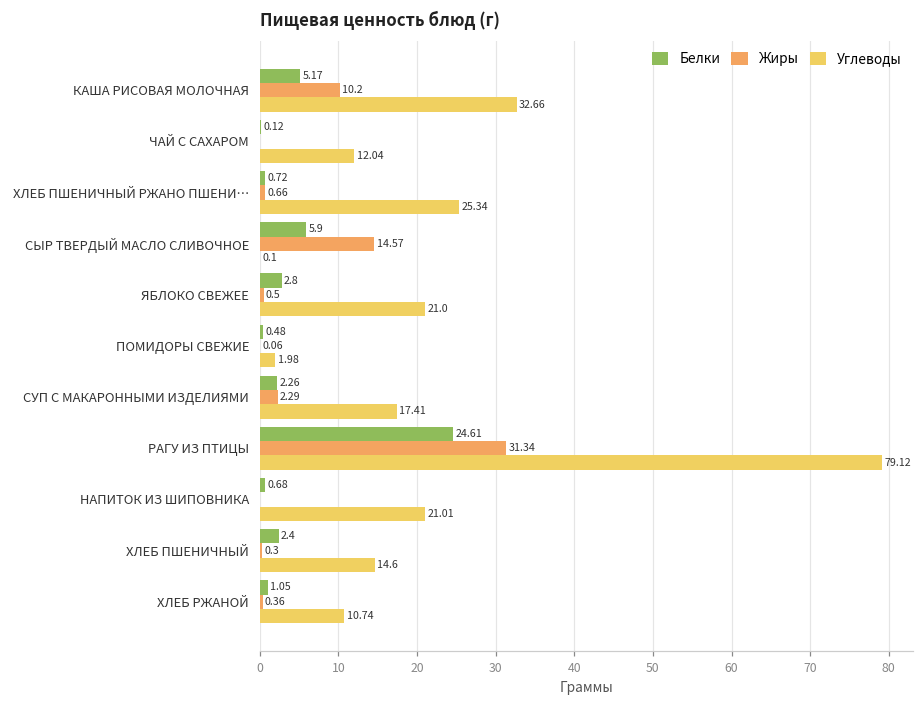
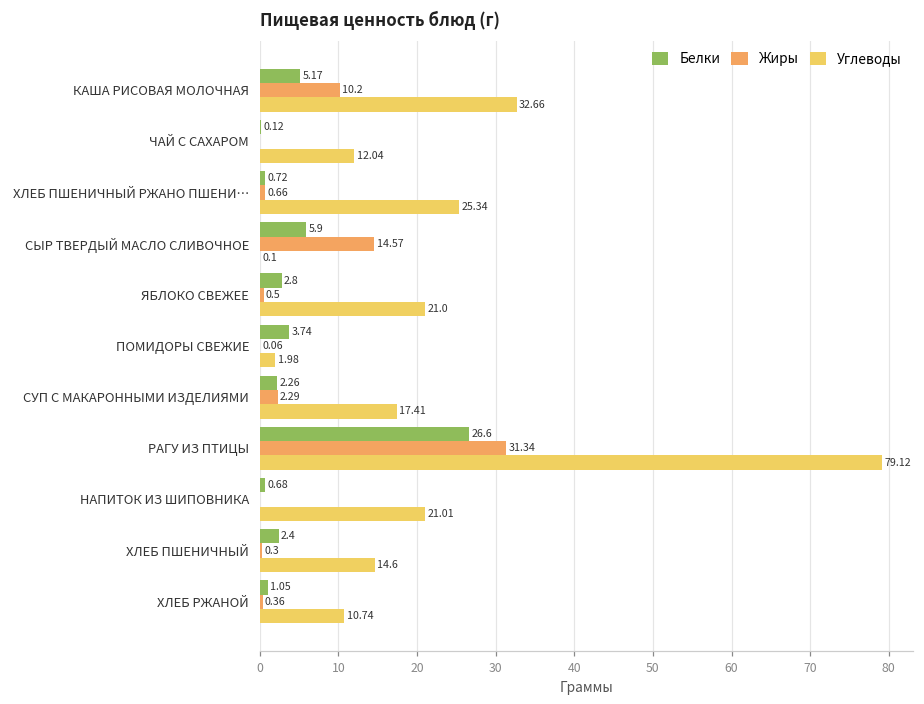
  {
    "Белки": {
      "КАША РИСОВАЯ МОЛОЧНАЯ": 5.17,
      "ЧАЙ С САХАРОМ": 0.12,
      "ХЛЕБ ПШЕНИЧНЫЙ РЖАНО ПШЕНИ…": 0.72,
      "СЫР ТВЕРДЫЙ МАСЛО СЛИВОЧНОЕ": 5.9,
      "ЯБЛОКО СВЕЖЕЕ": 2.8,
-     "ПОМИДОРЫ СВЕЖИЕ": 0.48,
+     "ПОМИДОРЫ СВЕЖИЕ": 3.74,
      "СУП С МАКАРОННЫМИ ИЗДЕЛИЯМИ": 2.26,
-     "РАГУ ИЗ ПТИЦЫ": 24.61,
+     "РАГУ ИЗ ПТИЦЫ": 26.6,
      "НАПИТОК ИЗ ШИПОВНИКА": 0.68,
      "ХЛЕБ ПШЕНИЧНЫЙ": 2.4,
      "ХЛЕБ РЖАНОЙ": 1.05
    }
  }
